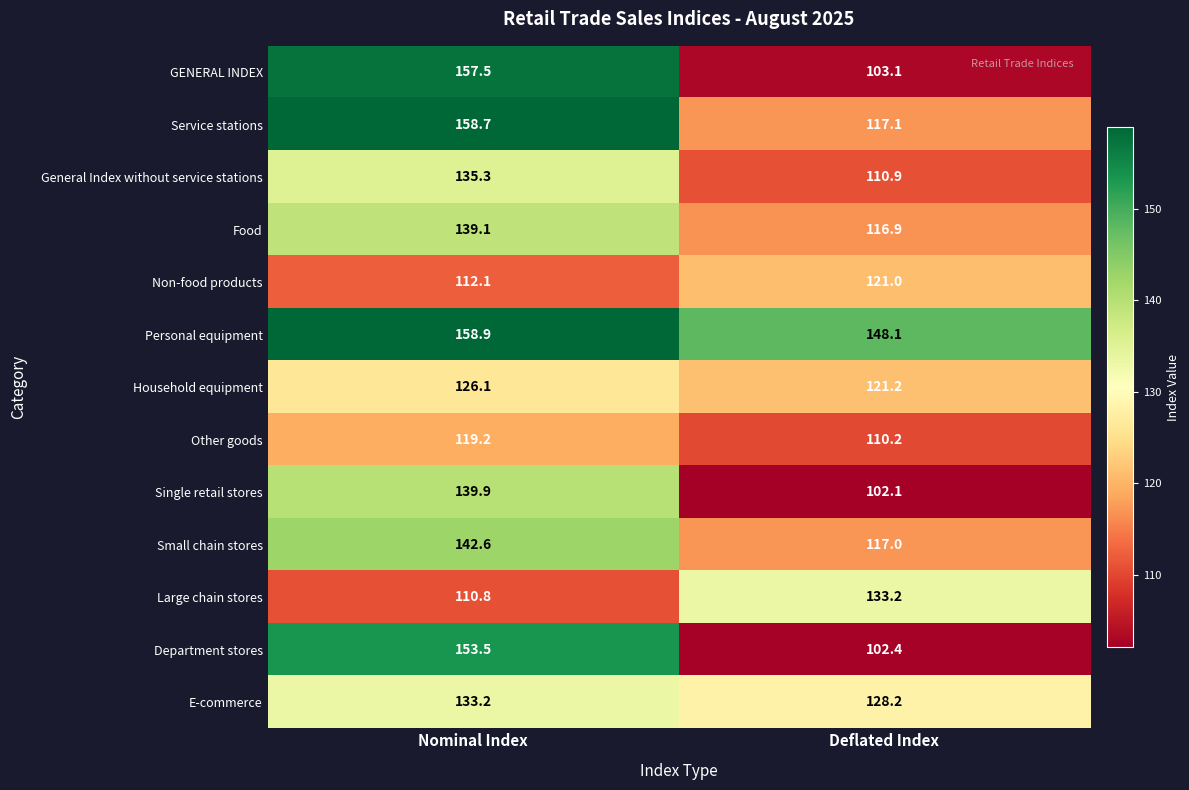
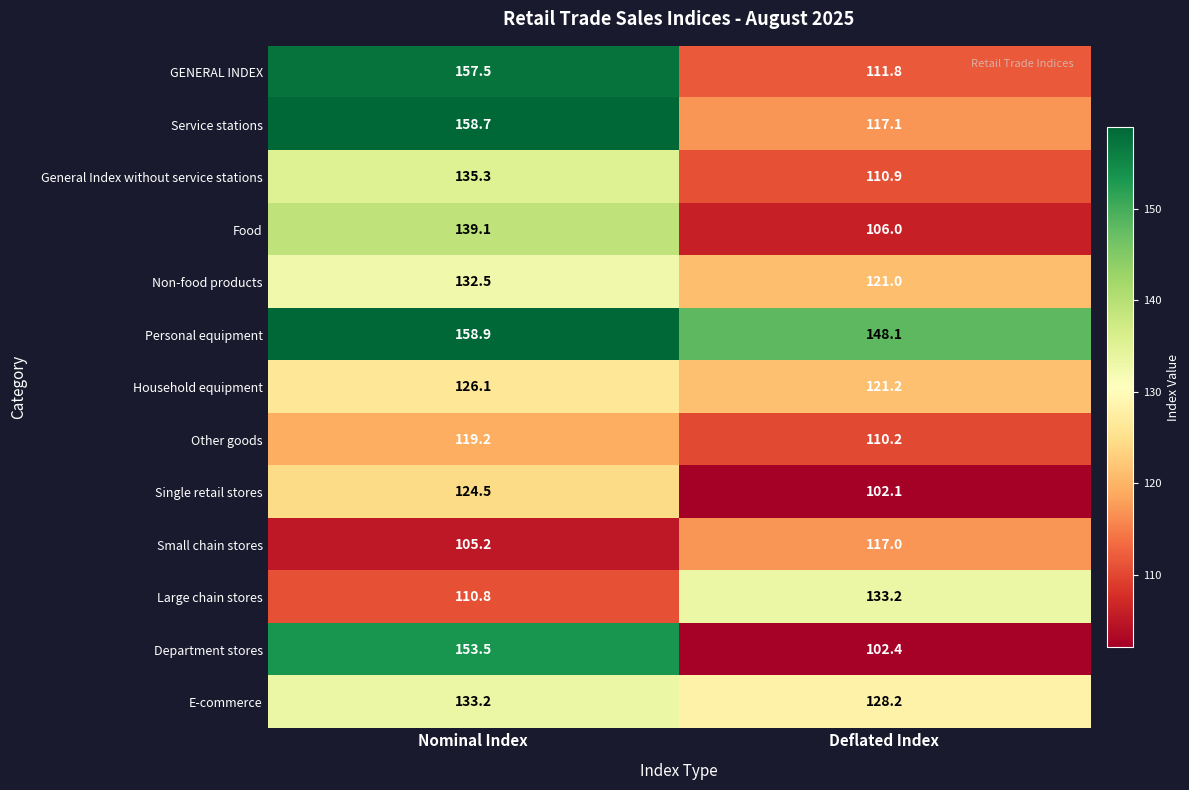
  {
    "GENERAL INDEX": {
      "Nominal Index": 157.5,
-     "Deflated Index": 103.1
+     "Deflated Index": 111.8
    },
    "Service stations": {
      "Nominal Index": 158.7,
      "Deflated Index": 117.1
    },
    "General Index without service stations": {
      "Nominal Index": 135.3,
      "Deflated Index": 110.9
    },
    "Food": {
      "Nominal Index": 139.1,
-     "Deflated Index": 116.9
+     "Deflated Index": 106.0
    },
    "Non-food products": {
-     "Nominal Index": 112.1,
+     "Nominal Index": 132.5,
      "Deflated Index": 121.0
    },
    "Personal equipment": {
      "Nominal Index": 158.9,
      "Deflated Index": 148.1
    },
    "Household equipment": {
      "Nominal Index": 126.1,
      "Deflated Index": 121.2
    },
    "Other goods": {
      "Nominal Index": 119.2,
      "Deflated Index": 110.2
    },
    "Single retail stores": {
-     "Nominal Index": 139.9,
+     "Nominal Index": 124.5,
      "Deflated Index": 102.1
    },
    "Small chain stores": {
-     "Nominal Index": 142.6,
+     "Nominal Index": 105.2,
      "Deflated Index": 117.0
    },
    "Large chain stores": {
      "Nominal Index": 110.8,
      "Deflated Index": 133.2
    },
    "Department stores": {
      "Nominal Index": 153.5,
      "Deflated Index": 102.4
    },
    "E-commerce": {
      "Nominal Index": 133.2,
      "Deflated Index": 128.2
    }
  }
